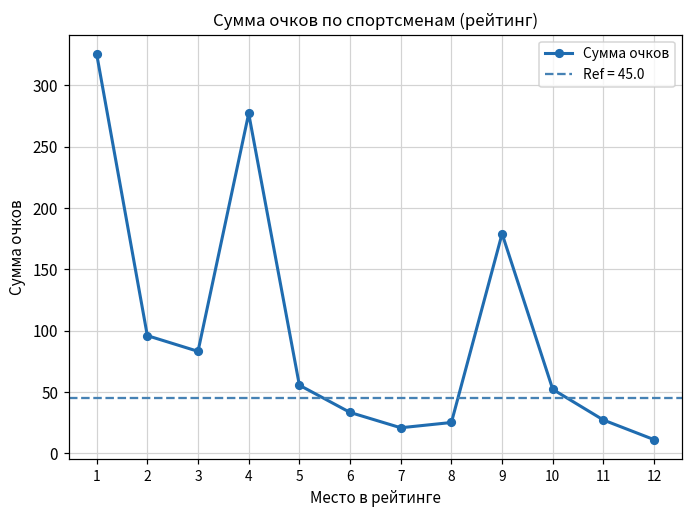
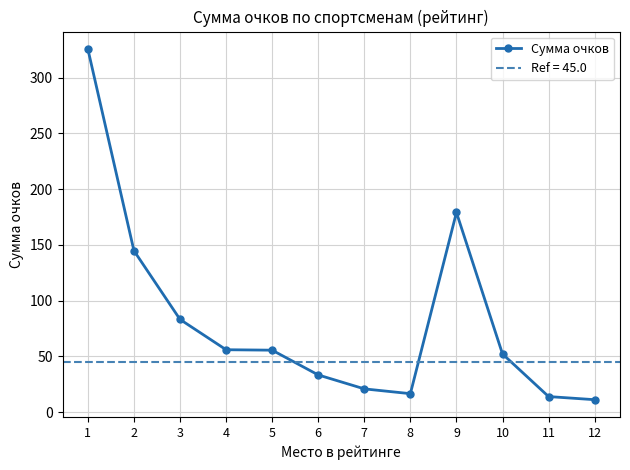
  {
    "1": 326,
-   "2": 96,
+   "2": 145,
    "3": 83,
-   "4": 277,
+   "4": 56,
    "5": 56,
    "6": 33,
    "7": 21,
-   "8": 25,
+   "8": 17,
    "9": 179,
    "10": 52,
-   "11": 27,
+   "11": 14,
    "12": 11
  }
